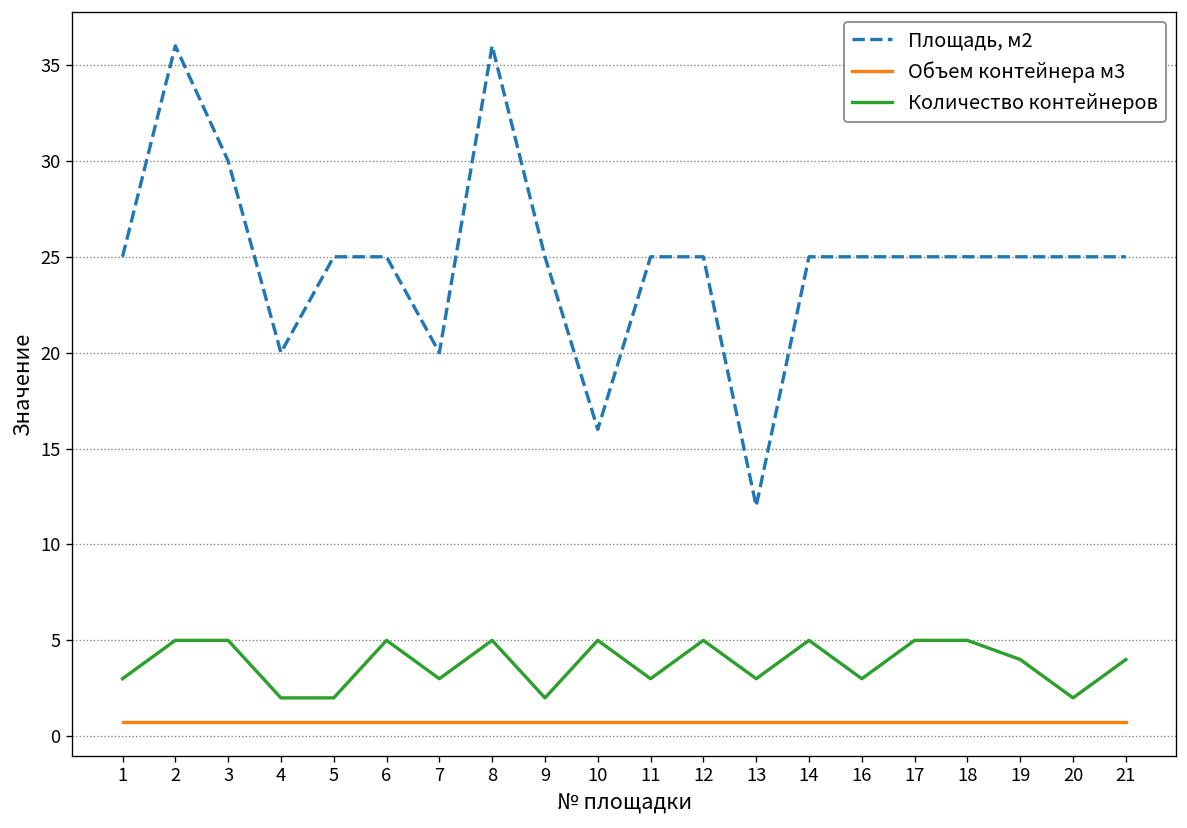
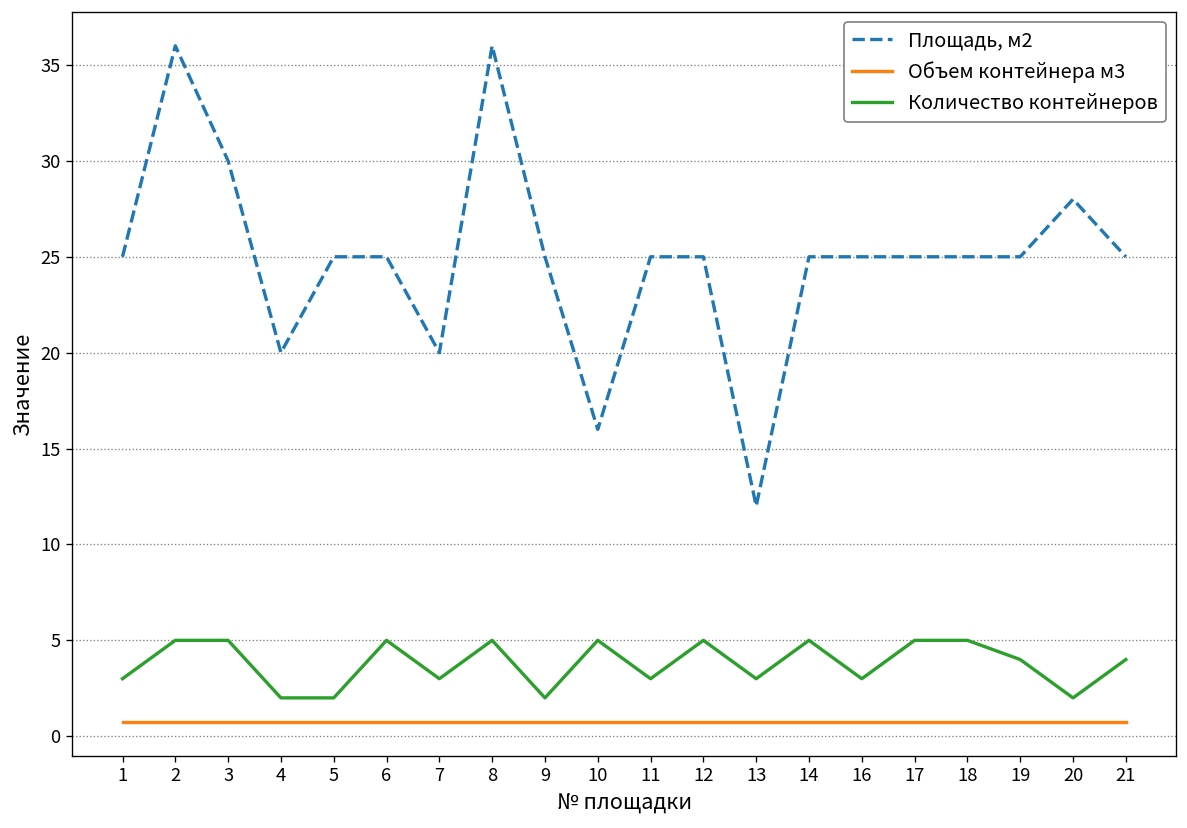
  {
    "Площадь, м2": {
      "1": 25,
      "2": 36,
      "3": 30,
      "4": 20,
      "5": 25,
      "6": 25,
      "7": 20,
      "8": 36,
      "9": 25,
      "10": 16,
      "11": 25,
      "12": 25,
      "13": 12,
      "14": 25,
      "16": 25,
      "17": 25,
      "18": 25,
      "19": 25,
-     "20": 25,
+     "20": 28,
      "21": 25
    },
    "Объем контейнера м3": {
      "1": 0.8,
      "2": 0.8,
      "3": 0.8,
      "4": 0.8,
      "5": 0.8,
      "6": 0.8,
      "7": 0.8,
      "8": 0.8,
      "9": 0.8,
      "10": 0.8,
      "11": 0.8,
      "12": 0.8,
      "13": 0.8,
      "14": 0.8,
      "16": 0.8,
      "17": 0.8,
      "18": 0.8,
      "19": 0.8,
      "20": 0.8,
      "21": 0.8
    },
    "Количество контейнеров": {
      "1": 3,
      "2": 5,
      "3": 5,
      "4": 2,
      "5": 2,
      "6": 5,
      "7": 3,
      "8": 5,
      "9": 2,
      "10": 5,
      "11": 3,
      "12": 5,
      "13": 3,
      "14": 5,
      "16": 3,
      "17": 5,
      "18": 5,
      "19": 4,
      "20": 2,
      "21": 4
    }
  }
